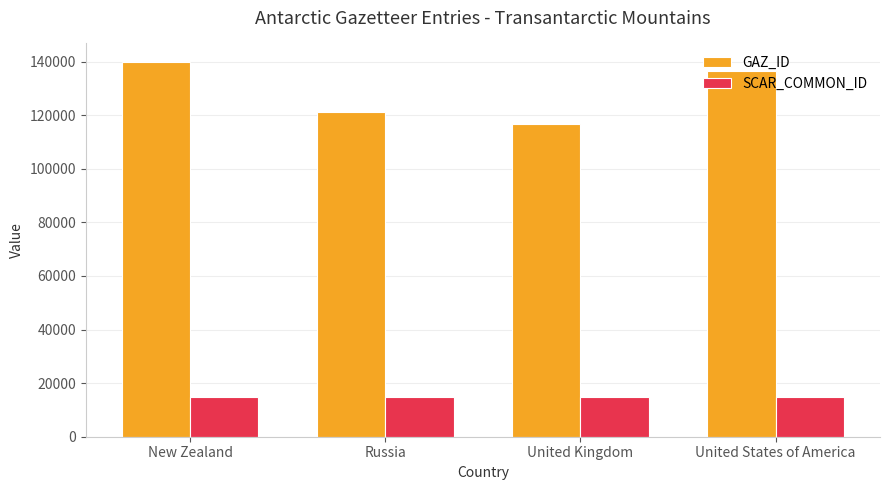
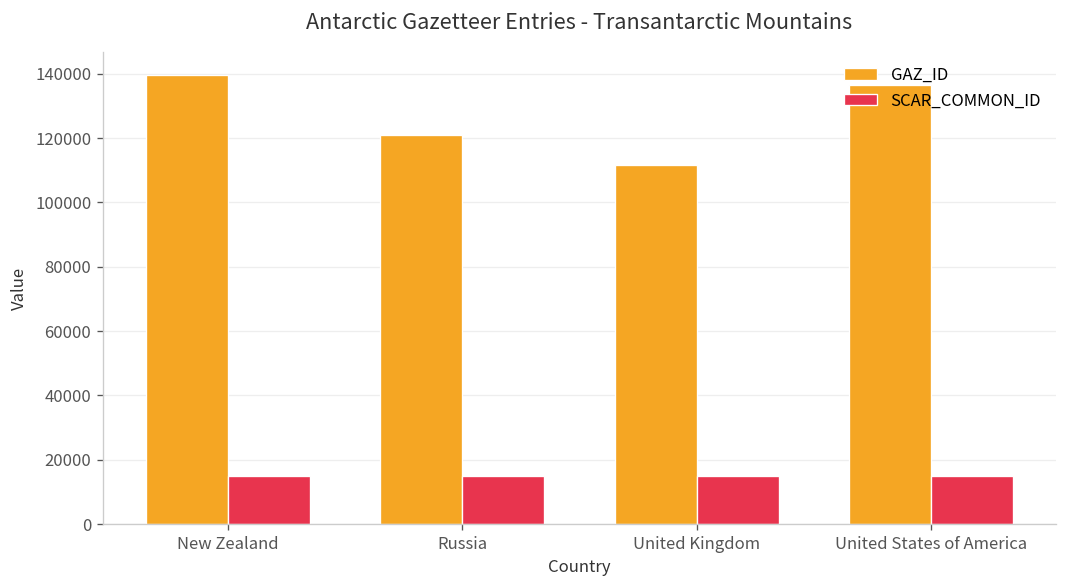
  {
    "GAZ_ID": {
      "New Zealand": 140000,
      "Russia": 121000,
-     "United Kingdom": 117000,
+     "United Kingdom": 112000,
      "United States of America": 137000
    },
    "SCAR_COMMON_ID": {
      "New Zealand": 15000,
      "Russia": 15000,
      "United Kingdom": 15000,
      "United States of America": 15000
    }
  }
